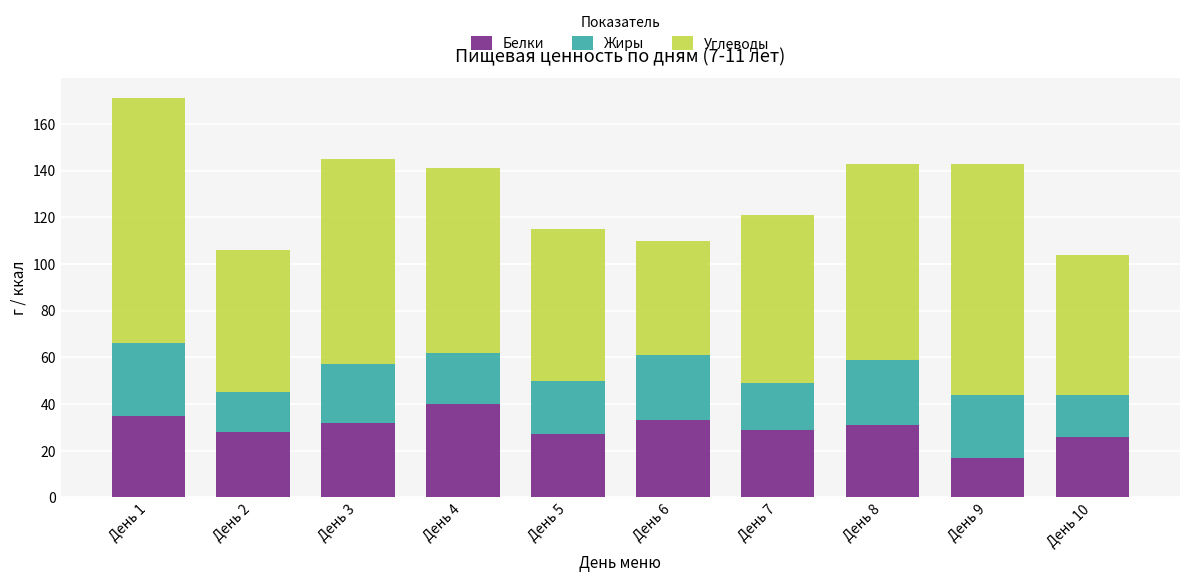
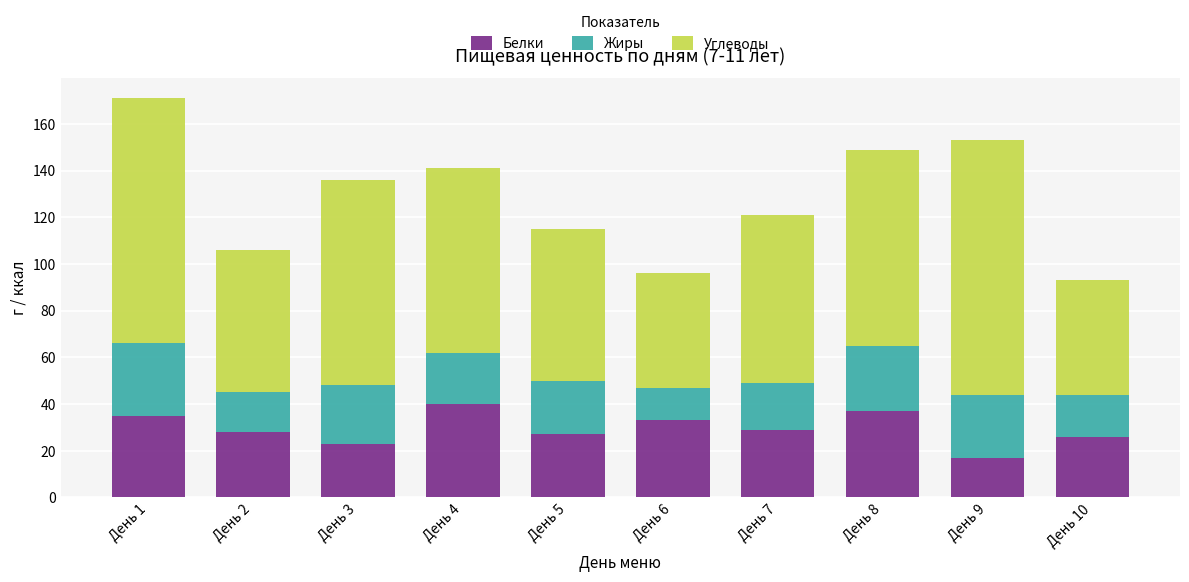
  {
    "Белки": {
      "День 1": 35,
      "День 2": 28,
-     "День 3": 32,
+     "День 3": 23,
      "День 4": 40,
      "День 5": 27,
      "День 6": 33,
      "День 7": 29,
-     "День 8": 31,
+     "День 8": 37,
      "День 9": 17,
      "День 10": 26
    },
    "Жиры": {
      "День 1": 31,
      "День 2": 17,
      "День 3": 25,
      "День 4": 22,
      "День 5": 23,
-     "День 6": 28,
+     "День 6": 14,
      "День 7": 20,
      "День 8": 28,
      "День 9": 27,
      "День 10": 18
    },
    "Углеводы": {
      "День 1": 105,
      "День 2": 61,
      "День 3": 88,
      "День 4": 79,
      "День 5": 65,
      "День 6": 49,
      "День 7": 72,
      "День 8": 84,
-     "День 9": 99,
-     "День 10": 60
+     "День 9": 109,
+     "День 10": 49
    }
  }
